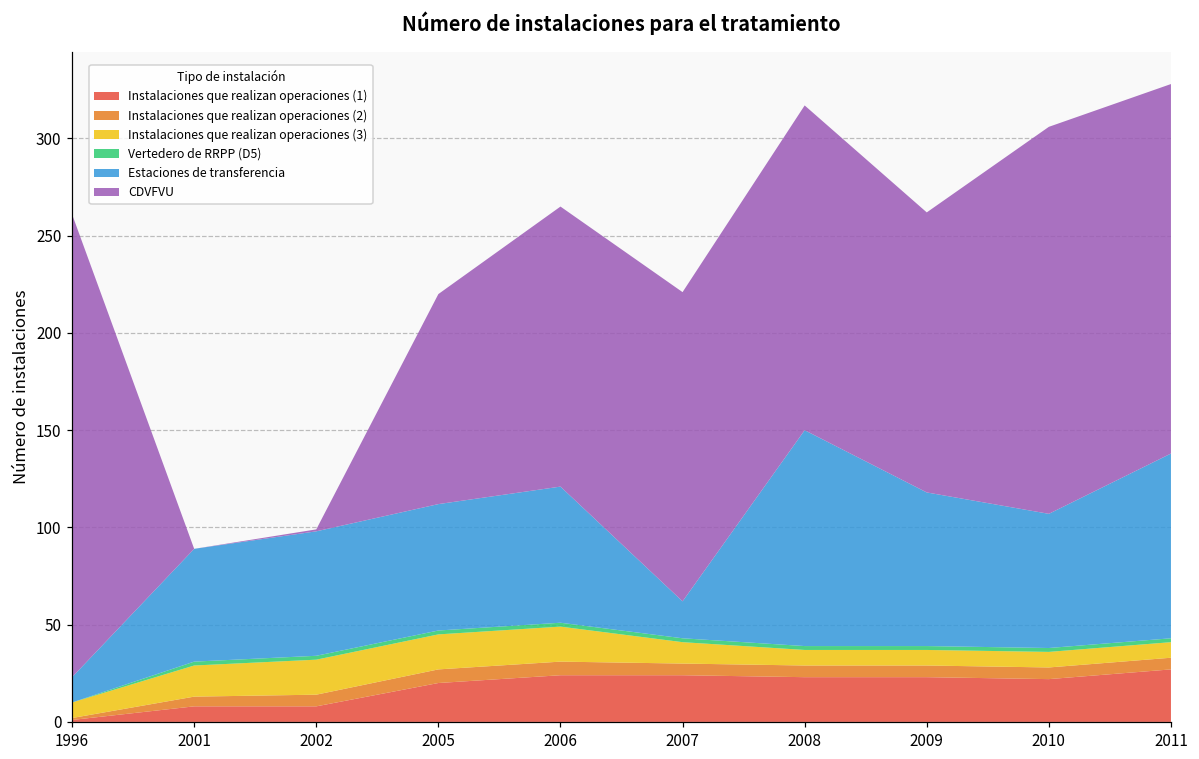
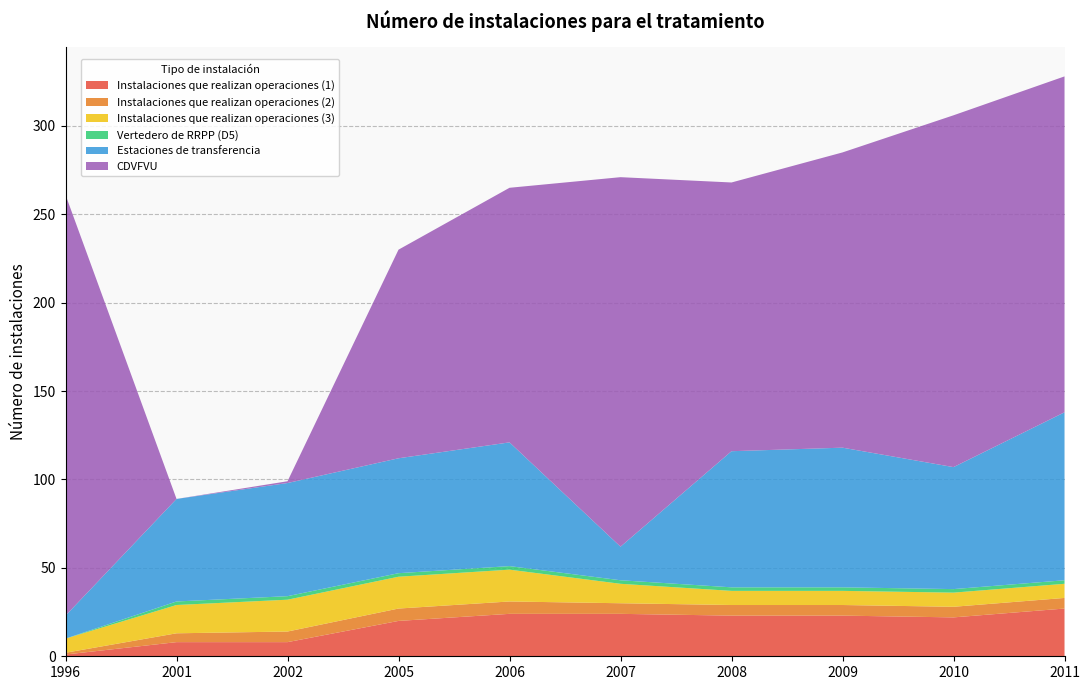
  {
    "Instalaciones que realizan operaciones (3)": {
      "2001": 16,
      "2002": 18,
      "2005": 18,
      "2006": 18,
      "2007": 11,
      "2008": 8,
      "2009": 8,
      "2010": 8,
      "2011": 8
    },
    "Vertedero de RRPP (D5)": {
      "2001": 2,
      "2002": 2,
      "2005": 2,
      "2006": 2,
      "2007": 2,
      "2008": 2,
      "2009": 2,
      "2010": 2,
      "2011": 2
    },
    "Estaciones de transferencia": {
      "1996": 13,
      "2005": 65,
      "2006": 70,
      "2007": 19,
-     "2008": 111,
+     "2008": 77,
      "2009": 79,
      "2010": 69,
      "2011": 95
    },
    "CDVFVU": {
      "1996": 238,
-     "2005": 108,
+     "2005": 118,
      "2006": 144,
-     "2007": 159,
-     "2008": 167,
-     "2009": 144,
+     "2007": 209,
+     "2008": 152,
+     "2009": 167,
      "2010": 199,
      "2011": 190
    }
  }
